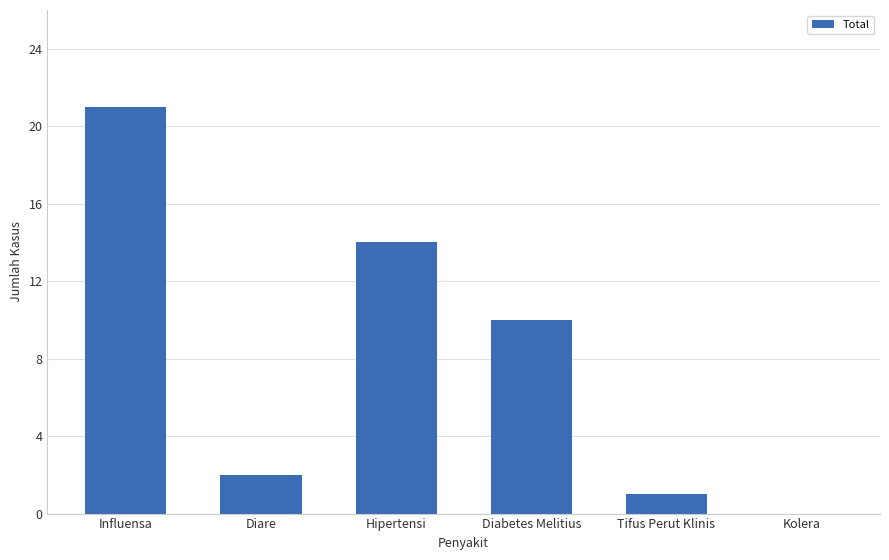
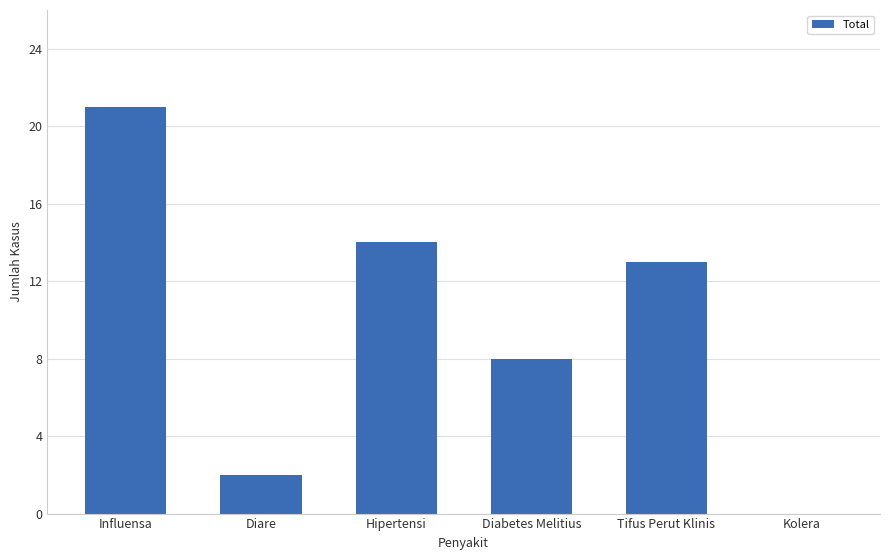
  {
    "Influensa": 21,
    "Diare": 2,
    "Hipertensi": 14,
-   "Diabetes Melitius": 10,
-   "Tifus Perut Klinis": 1,
+   "Diabetes Melitius": 8,
+   "Tifus Perut Klinis": 13,
    "Kolera": 0
  }
